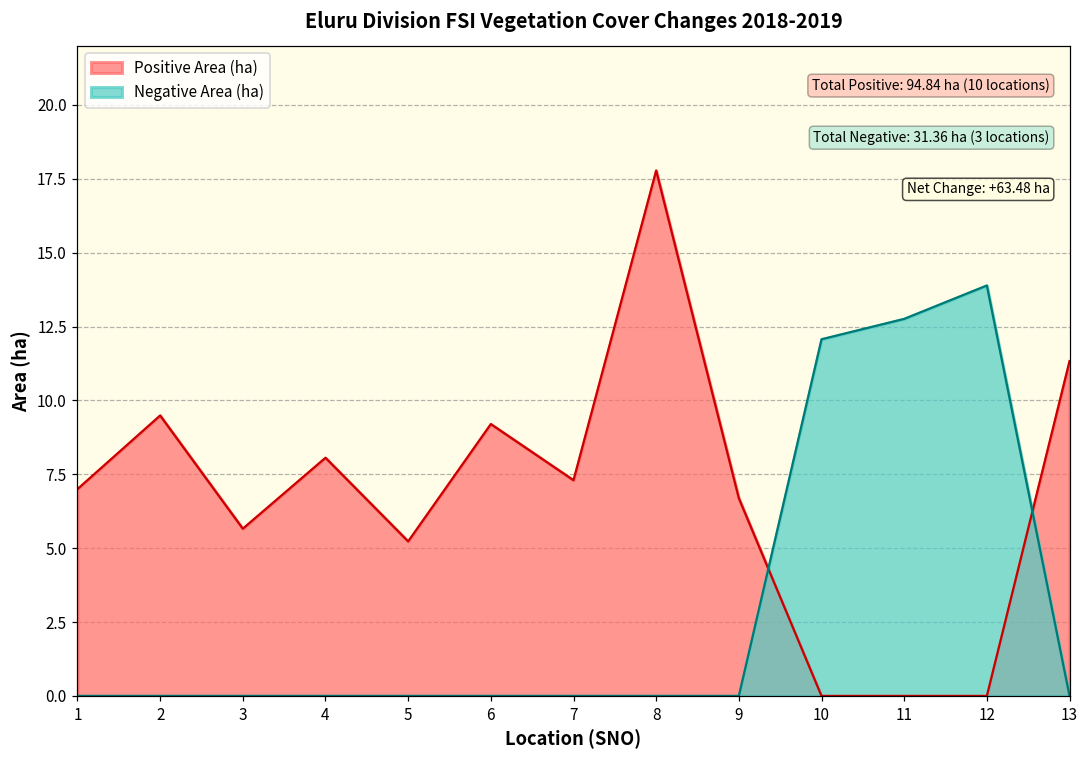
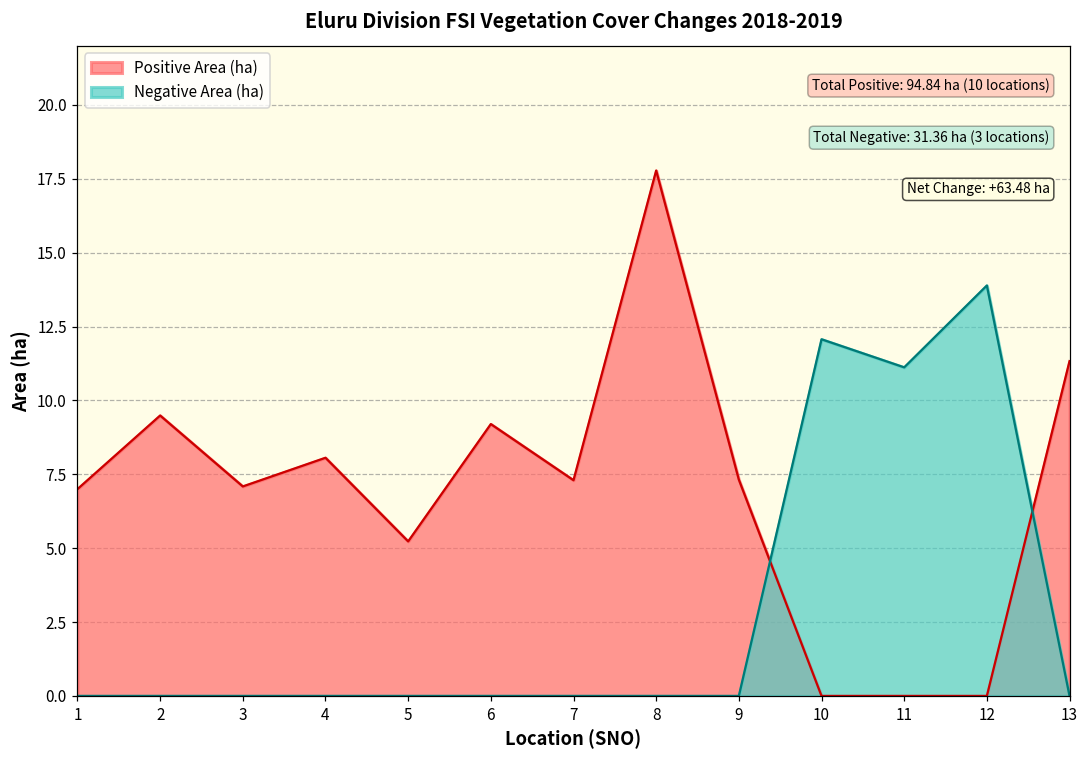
  {
    "Positive Area (ha)": {
      "1": 7.0,
      "2": 9.5,
-     "3": 5.7,
+     "3": 7.1,
      "4": 8.1,
      "5": 5.2,
      "6": 9.2,
      "7": 7.3,
      "8": 17.8,
-     "9": 6.7,
+     "9": 7.3,
      "10": 0.0,
      "11": 0.0,
      "12": 0.0,
      "13": 11.3
    },
    "Negative Area (ha)": {
      "1": 0.0,
      "2": 0.0,
      "3": 0.0,
      "4": 0.0,
      "5": 0.0,
      "6": 0.0,
      "7": 0.0,
      "8": 0.0,
      "9": 0.0,
      "10": 12.1,
-     "11": 12.8,
+     "11": 11.1,
      "12": 13.9,
      "13": 0.0
    }
  }
